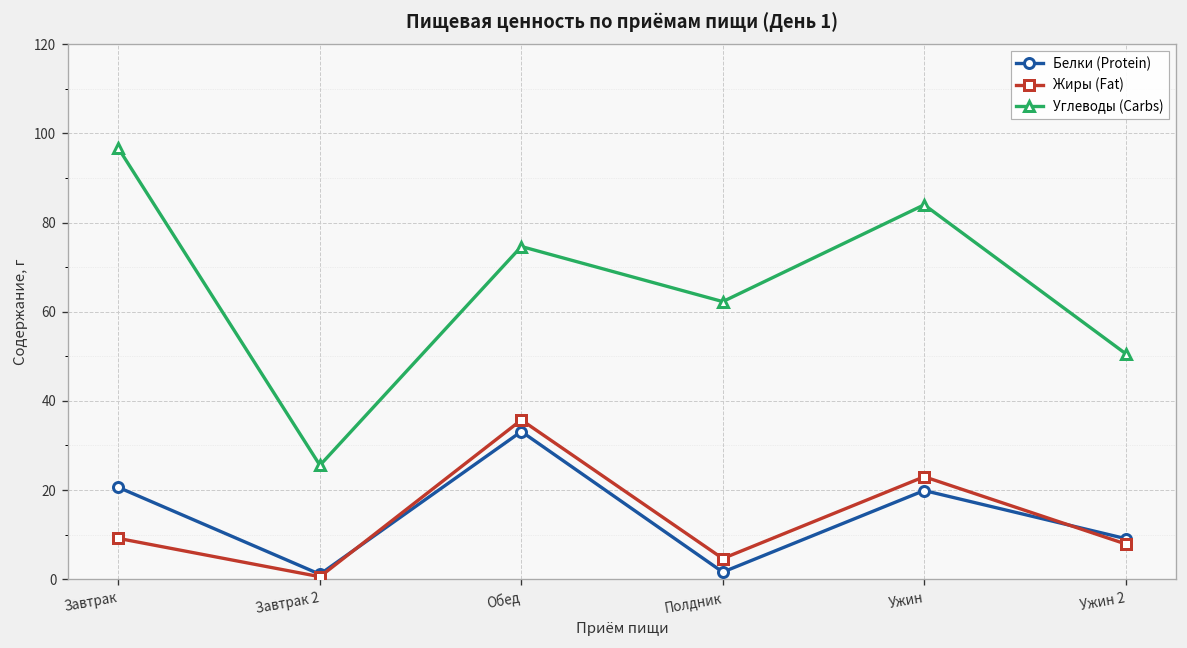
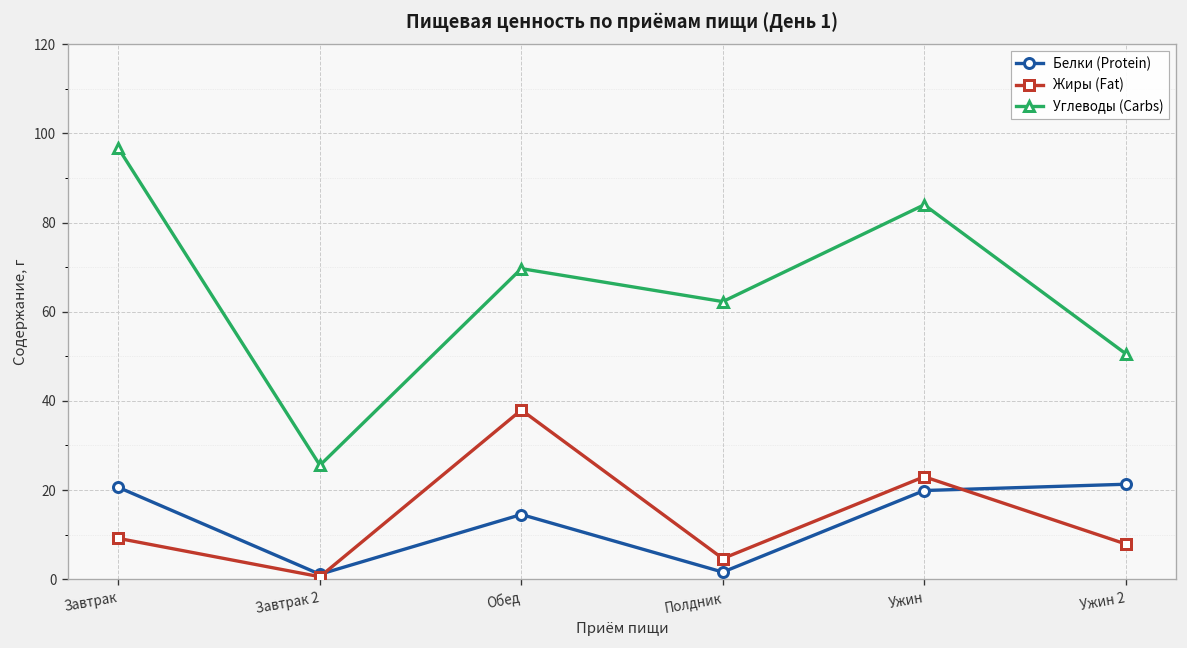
  {
    "Белки (Protein)": {
      "Завтрак": 21,
-     "Обед": 33,
+     "Обед": 15,
      "Полдник": 2,
      "Ужин": 20,
-     "Ужин 2": 9
+     "Ужин 2": 21
    },
    "Жиры (Fat)": {
      "Завтрак": 9,
-     "Обед": 36,
+     "Обед": 38,
      "Полдник": 5,
      "Ужин": 23,
      "Ужин 2": 8
    },
    "Углеводы (Carbs)": {
      "Завтрак": 97,
      "Завтрак 2": 26,
-     "Обед": 75,
+     "Обед": 70,
      "Полдник": 62,
      "Ужин": 84,
      "Ужин 2": 51
    }
  }
